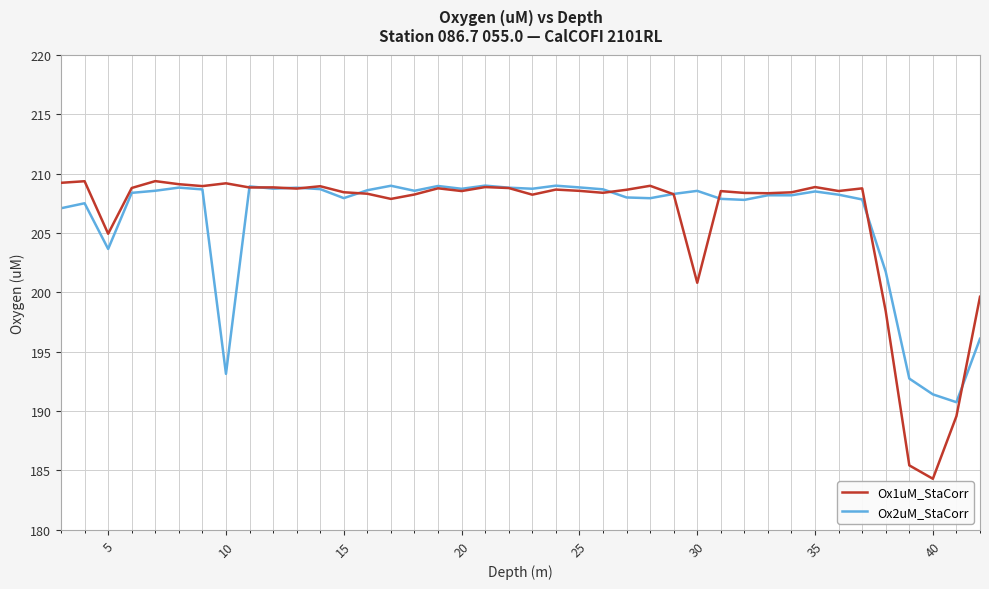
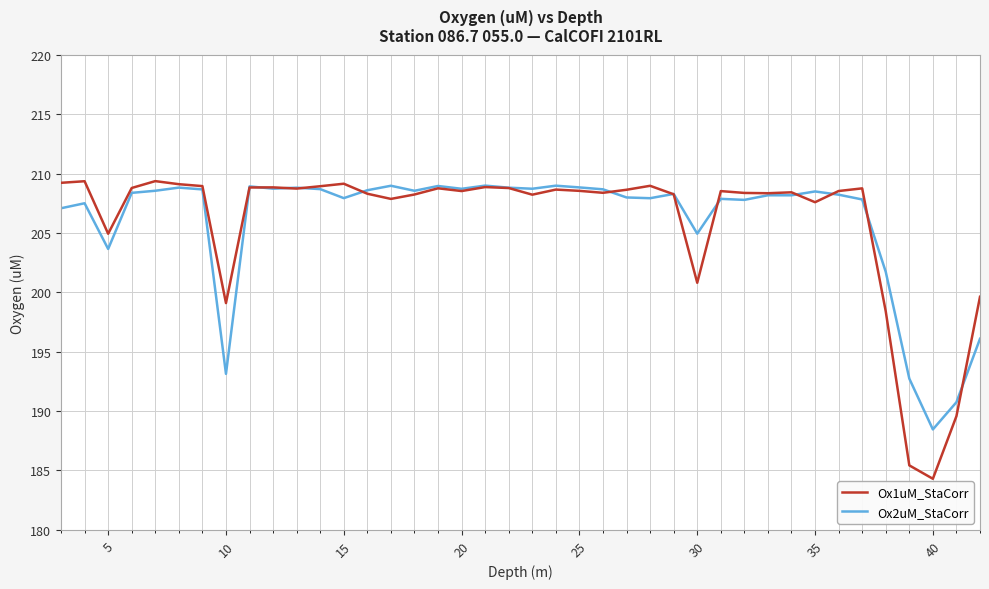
  {
    "Ox1uM_StaCorr": {
      "5": 204.9,
-     "10": 209.2,
-     "15": 208.4,
+     "10": 199.1,
+     "15": 209.1,
      "25": 208.5,
      "30": 200.8,
-     "35": 208.9,
+     "35": 207.6,
      "40": 184.3
    },
    "Ox2uM_StaCorr": {
      "5": 203.6,
      "10": 193.1,
      "15": 207.9,
      "25": 208.8,
-     "30": 208.5,
+     "30": 204.9,
      "35": 208.5,
-     "40": 191.4
+     "40": 188.5
    }
  }
